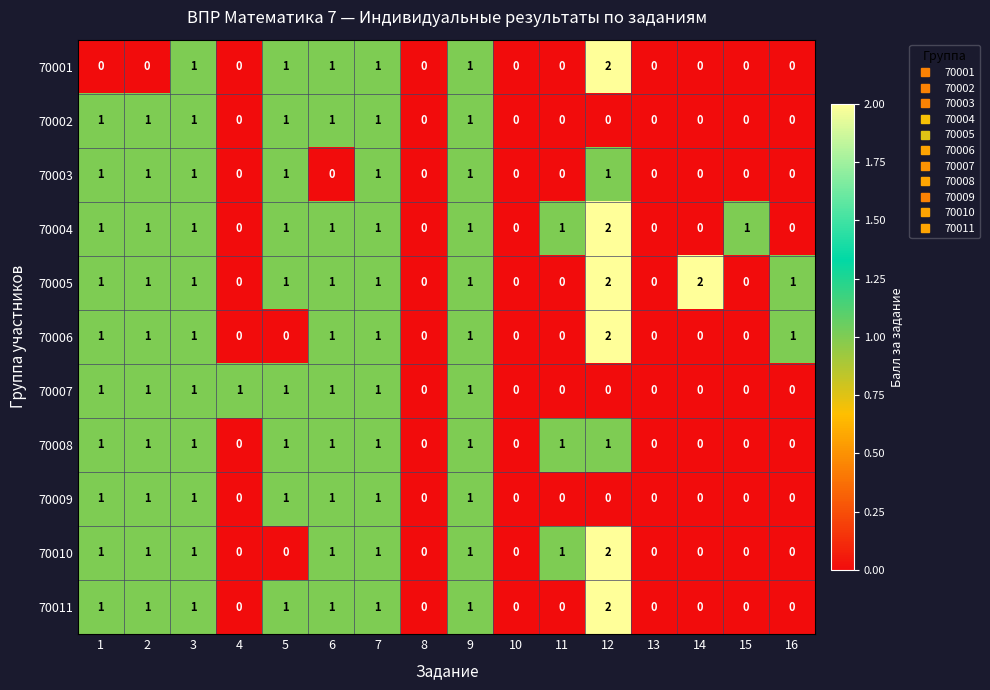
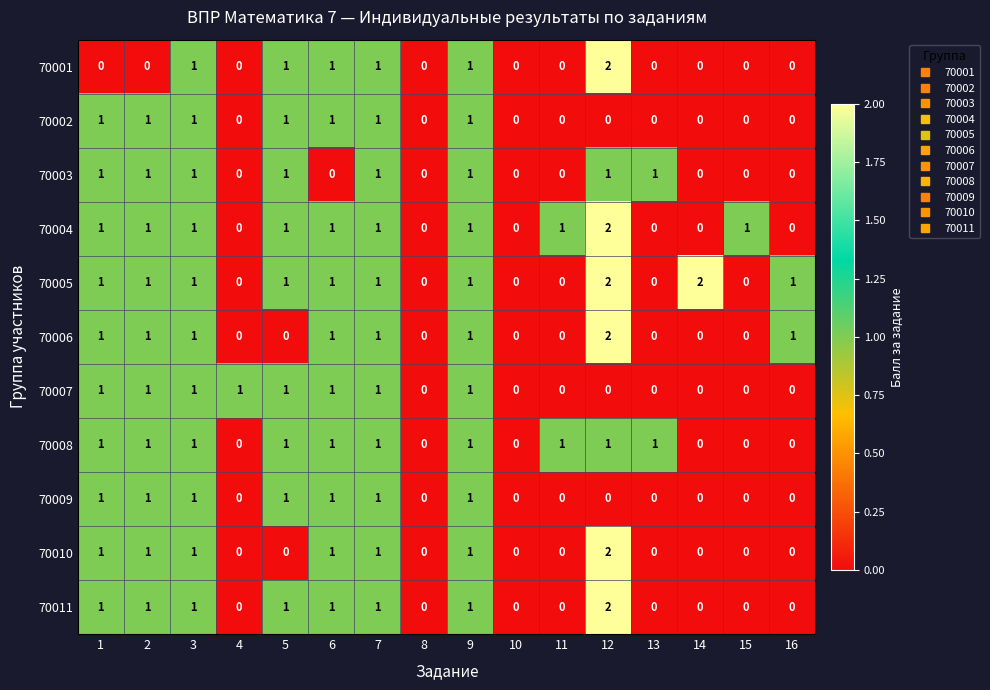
  {
    "70001": {
      "1": 0,
      "2": 0,
      "3": 1,
      "4": 0,
      "5": 1,
      "6": 1,
      "7": 1,
      "8": 0,
      "9": 1,
      "10": 0,
      "11": 0,
      "12": 2,
      "13": 0,
      "14": 0,
      "15": 0,
      "16": 0
    },
    "70002": {
      "1": 1,
      "2": 1,
      "3": 1,
      "4": 0,
      "5": 1,
      "6": 1,
      "7": 1,
      "8": 0,
      "9": 1,
      "10": 0,
      "11": 0,
      "12": 0,
      "13": 0,
      "14": 0,
      "15": 0,
      "16": 0
    },
    "70003": {
      "1": 1,
      "2": 1,
      "3": 1,
      "4": 0,
      "5": 1,
      "6": 0,
      "7": 1,
      "8": 0,
      "9": 1,
      "10": 0,
      "11": 0,
      "12": 1,
-     "13": 0,
+     "13": 1,
      "14": 0,
      "15": 0,
      "16": 0
    },
    "70004": {
      "1": 1,
      "2": 1,
      "3": 1,
      "4": 0,
      "5": 1,
      "6": 1,
      "7": 1,
      "8": 0,
      "9": 1,
      "10": 0,
      "11": 1,
      "12": 2,
      "13": 0,
      "14": 0,
      "15": 1,
      "16": 0
    },
    "70005": {
      "1": 1,
      "2": 1,
      "3": 1,
      "4": 0,
      "5": 1,
      "6": 1,
      "7": 1,
      "8": 0,
      "9": 1,
      "10": 0,
      "11": 0,
      "12": 2,
      "13": 0,
      "14": 2,
      "15": 0,
      "16": 1
    },
    "70006": {
      "1": 1,
      "2": 1,
      "3": 1,
      "4": 0,
      "5": 0,
      "6": 1,
      "7": 1,
      "8": 0,
      "9": 1,
      "10": 0,
      "11": 0,
      "12": 2,
      "13": 0,
      "14": 0,
      "15": 0,
      "16": 1
    },
    "70007": {
      "1": 1,
      "2": 1,
      "3": 1,
      "4": 1,
      "5": 1,
      "6": 1,
      "7": 1,
      "8": 0,
      "9": 1,
      "10": 0,
      "11": 0,
      "12": 0,
      "13": 0,
      "14": 0,
      "15": 0,
      "16": 0
    },
    "70008": {
      "1": 1,
      "2": 1,
      "3": 1,
      "4": 0,
      "5": 1,
      "6": 1,
      "7": 1,
      "8": 0,
      "9": 1,
      "10": 0,
      "11": 1,
      "12": 1,
-     "13": 0,
+     "13": 1,
      "14": 0,
      "15": 0,
      "16": 0
    },
    "70009": {
      "1": 1,
      "2": 1,
      "3": 1,
      "4": 0,
      "5": 1,
      "6": 1,
      "7": 1,
      "8": 0,
      "9": 1,
      "10": 0,
      "11": 0,
      "12": 0,
      "13": 0,
      "14": 0,
      "15": 0,
      "16": 0
    },
    "70010": {
      "1": 1,
      "2": 1,
      "3": 1,
      "4": 0,
      "5": 0,
      "6": 1,
      "7": 1,
      "8": 0,
      "9": 1,
      "10": 0,
-     "11": 1,
+     "11": 0,
      "12": 2,
      "13": 0,
      "14": 0,
      "15": 0,
      "16": 0
    },
    "70011": {
      "1": 1,
      "2": 1,
      "3": 1,
      "4": 0,
      "5": 1,
      "6": 1,
      "7": 1,
      "8": 0,
      "9": 1,
      "10": 0,
      "11": 0,
      "12": 2,
      "13": 0,
      "14": 0,
      "15": 0,
      "16": 0
    }
  }
